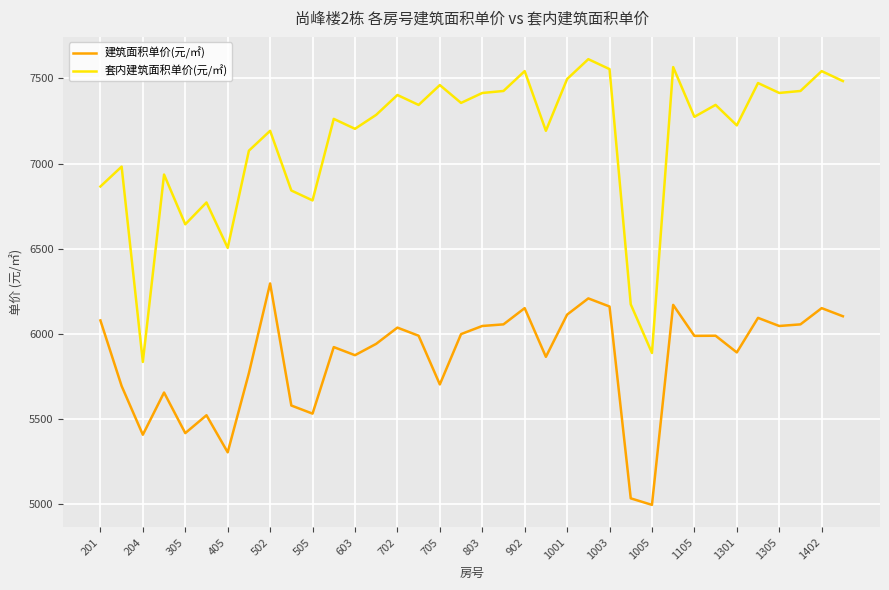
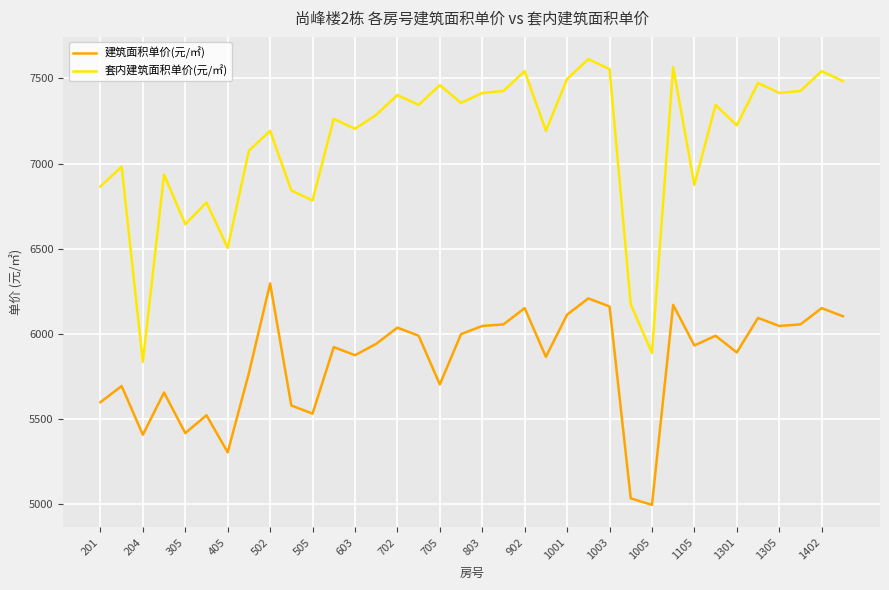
  {
    "建筑面积单价(元/㎡)": {
-     "201": 6080,
+     "201": 5600,
      "204": 5410,
      "305": 5420,
      "405": 5310,
      "502": 6300,
      "505": 5530,
      "603": 5880,
      "702": 6040,
      "705": 5700,
      "803": 6050,
      "902": 6150,
      "1001": 6110,
      "1003": 6160,
      "1005": 5000,
-     "1105": 5990,
+     "1105": 5930,
      "1301": 5890,
      "1305": 6050,
      "1402": 6150
    },
    "套内建筑面积单价(元/㎡)": {
      "201": 6870,
      "204": 5840,
      "305": 6640,
      "405": 6510,
      "502": 7190,
      "505": 6780,
      "603": 7200,
      "702": 7400,
      "705": 7460,
      "803": 7410,
      "902": 7540,
      "1001": 7500,
      "1003": 7550,
      "1005": 5890,
-     "1105": 7270,
+     "1105": 6880,
      "1301": 7220,
      "1305": 7420,
      "1402": 7540
    }
  }
